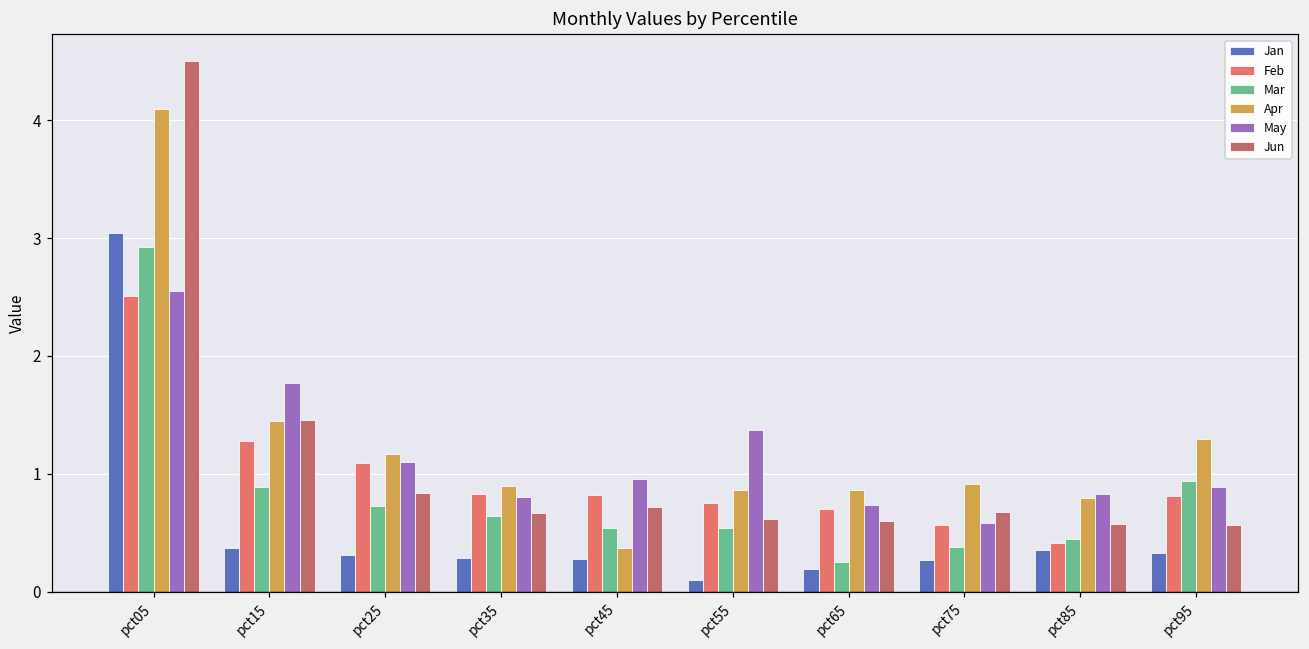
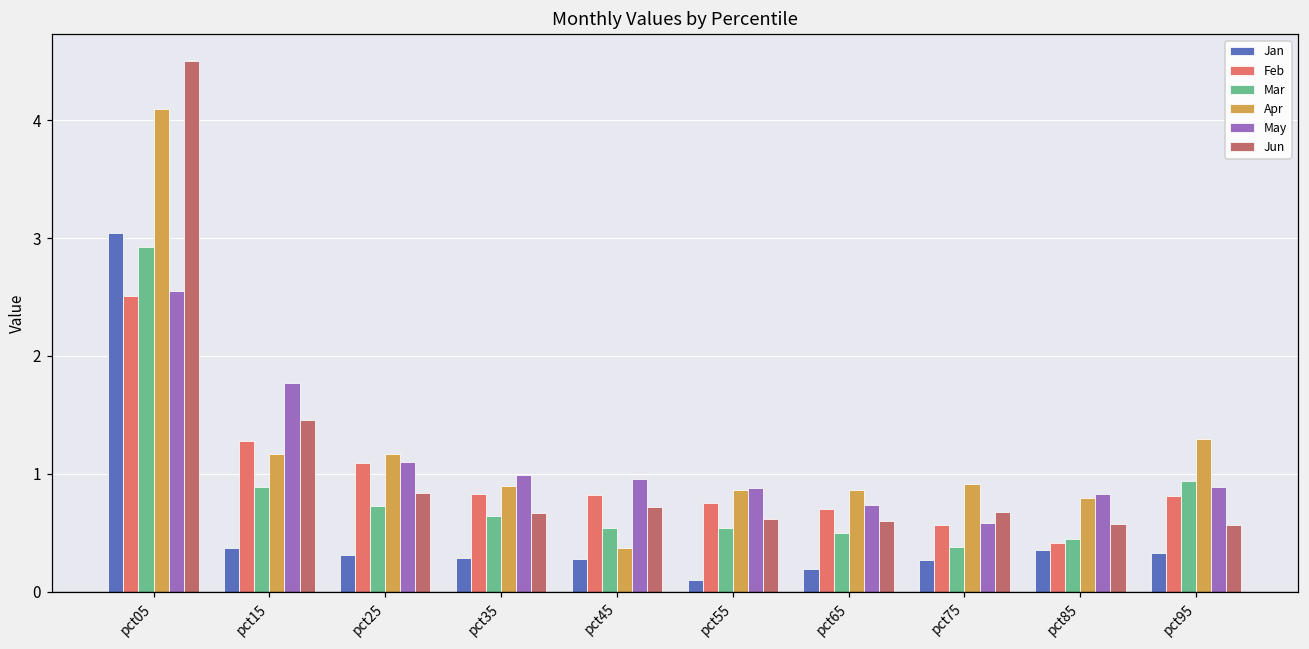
  {
    "Jan": {
      "pct05": 3.04,
      "pct15": 0.37,
      "pct25": 0.31,
      "pct35": 0.28,
      "pct45": 0.27,
      "pct55": 0.09,
      "pct65": 0.19,
      "pct75": 0.27,
      "pct85": 0.36,
      "pct95": 0.33
    },
    "Mar": {
      "pct05": 2.93,
      "pct15": 0.89,
      "pct25": 0.73,
      "pct35": 0.64,
      "pct45": 0.54,
      "pct55": 0.54,
-     "pct65": 0.25,
+     "pct65": 0.50,
      "pct75": 0.38,
      "pct85": 0.44,
      "pct95": 0.94
    },
    "Apr": {
      "pct05": 4.10,
-     "pct15": 1.45,
+     "pct15": 1.17,
      "pct25": 1.17,
      "pct35": 0.90,
      "pct45": 0.37,
      "pct55": 0.86,
      "pct65": 0.86,
      "pct75": 0.91,
      "pct85": 0.79,
      "pct95": 1.29
    },
    "May": {
      "pct05": 2.55,
      "pct15": 1.77,
      "pct25": 1.10,
-     "pct35": 0.80,
+     "pct35": 0.99,
      "pct45": 0.96,
-     "pct55": 1.38,
+     "pct55": 0.88,
      "pct65": 0.74,
      "pct75": 0.59,
      "pct85": 0.83,
      "pct95": 0.88
    }
  }
